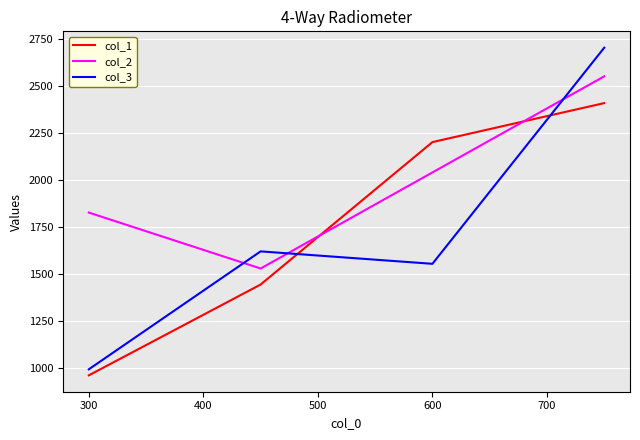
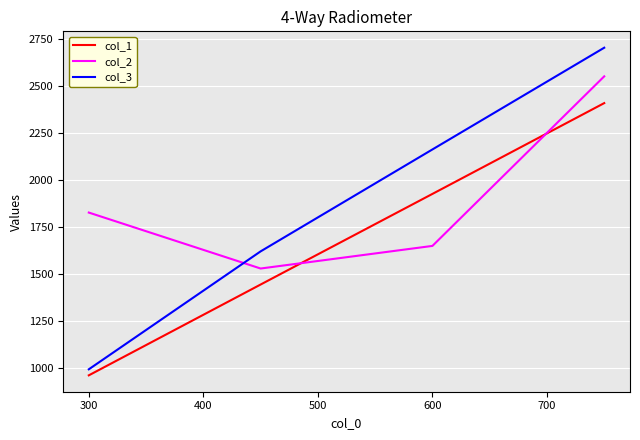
  {
    "col_1": {
      "300": 960,
-     "600": 2200
+     "600": 1930
    },
    "col_2": {
      "300": 1830,
-     "600": 2040
+     "600": 1650
    },
    "col_3": {
      "300": 1000,
-     "600": 1560
+     "600": 2160
    }
  }
